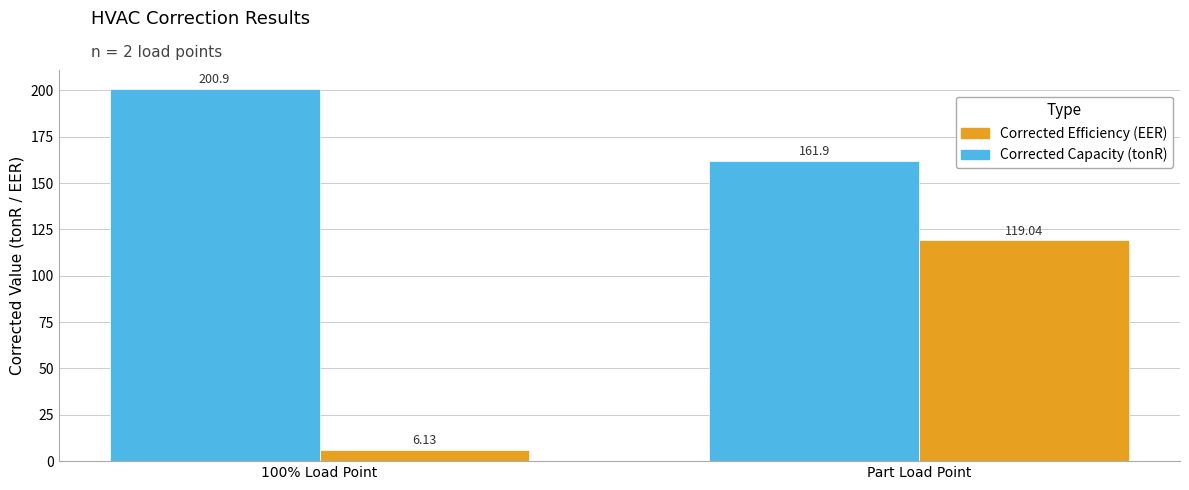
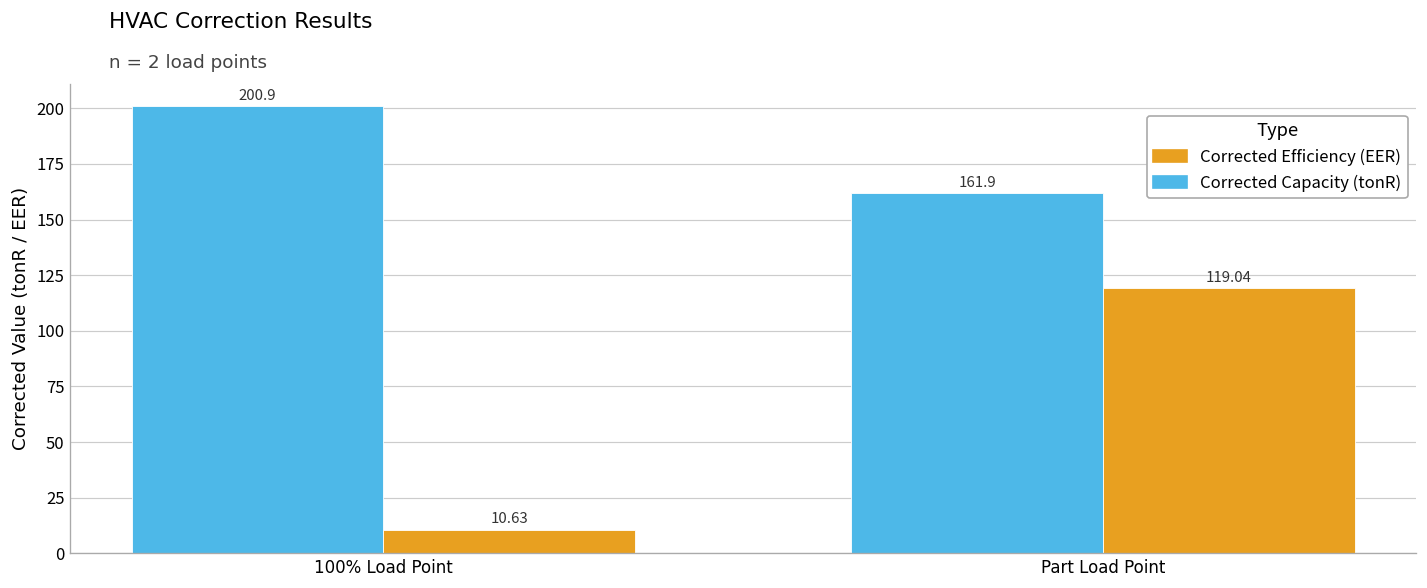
  {
    "Corrected Capacity (tonR)": {
      "100% Load Point": 200.9,
      "Part Load Point": 161.9
    },
    "Corrected Efficiency (EER)": {
-     "100% Load Point": 6.13,
+     "100% Load Point": 10.63,
      "Part Load Point": 119.04
    }
  }
